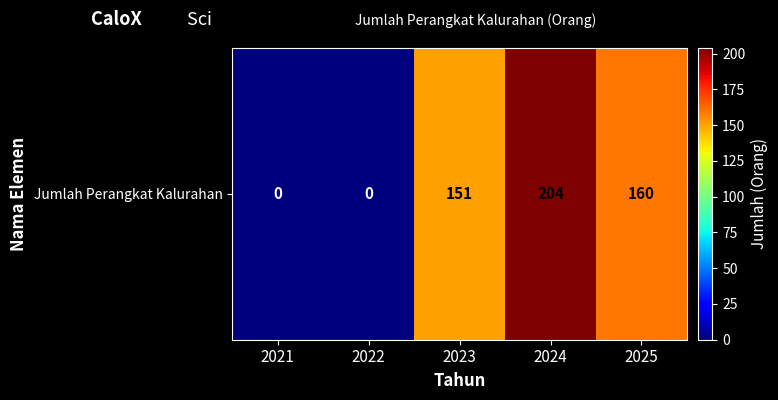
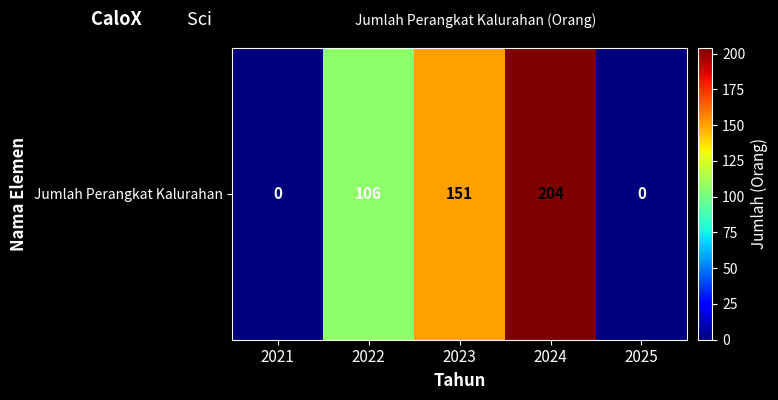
  {
    "Jumlah Perangkat Kalurahan": {
      "2021": 0,
-     "2022": 0,
+     "2022": 106,
      "2023": 151,
      "2024": 204,
-     "2025": 160
+     "2025": 0
    }
  }
